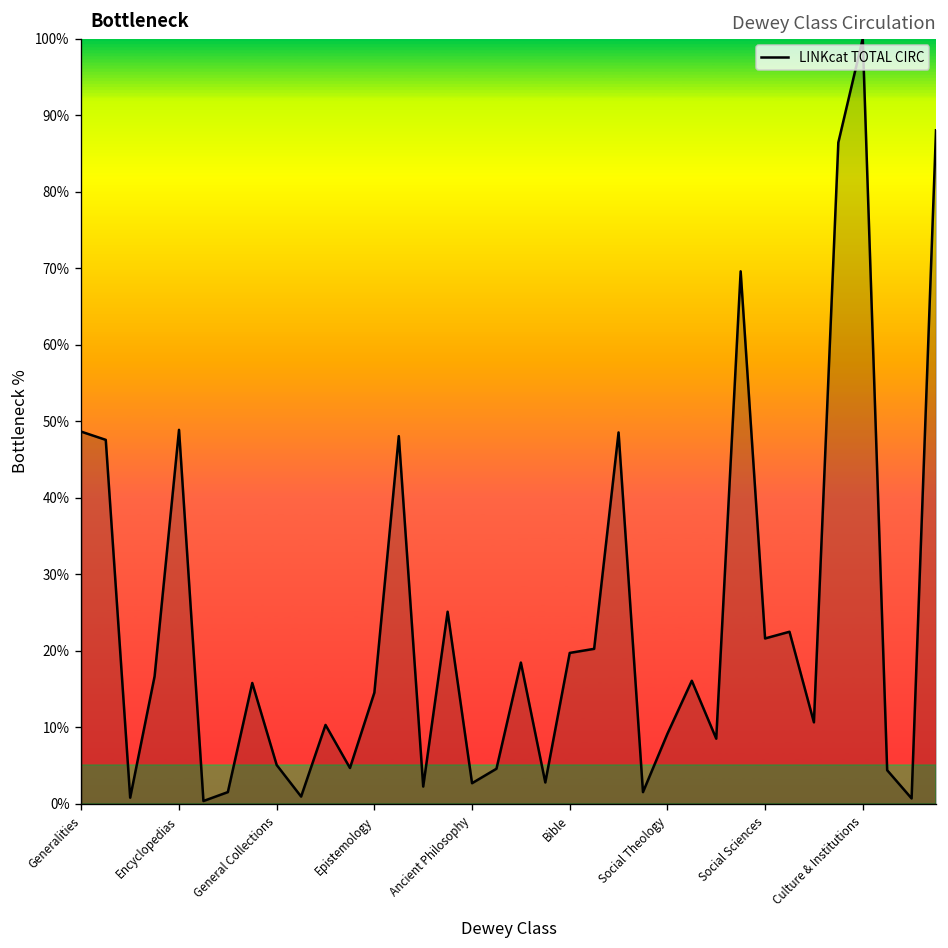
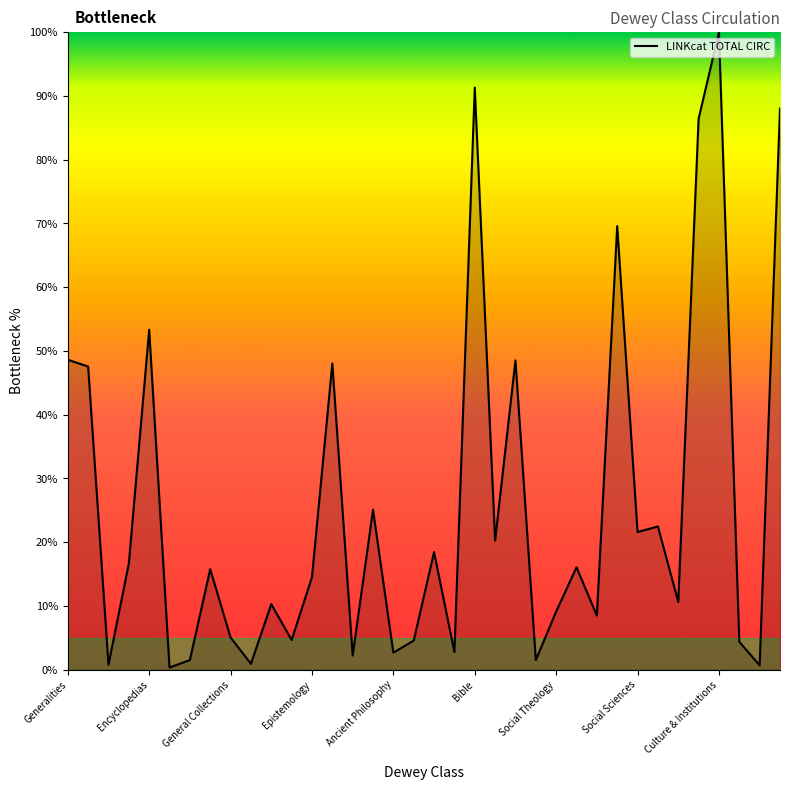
  {
    "Generalities": "49%",
-   "Encyclopedias": "49%",
+   "Encyclopedias": "53%",
    "General Collections": "5%",
    "Epistemology": "15%",
    "Ancient Philosophy": "3%",
-   "Bible": "20%",
+   "Bible": "91%",
    "Social Theology": "9%",
    "Social Sciences": "22%",
    "Culture & Institutions": "100%"
  }
